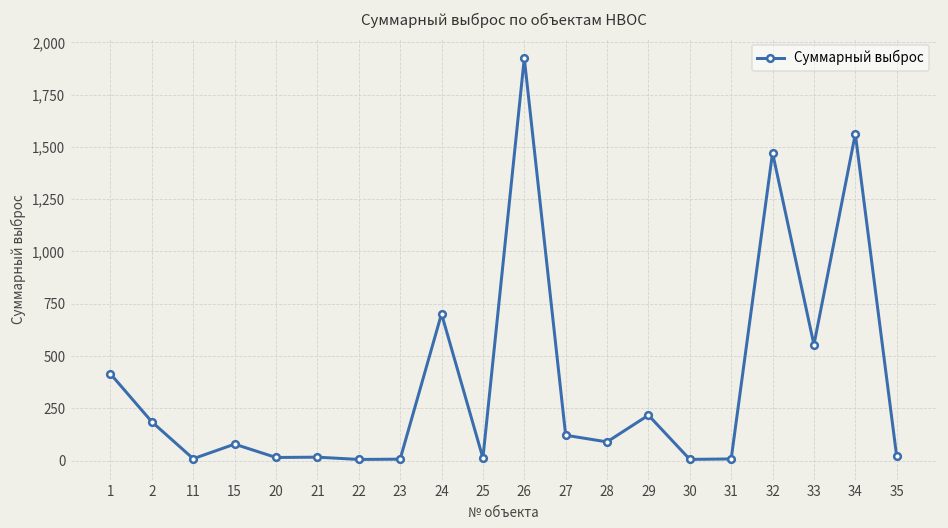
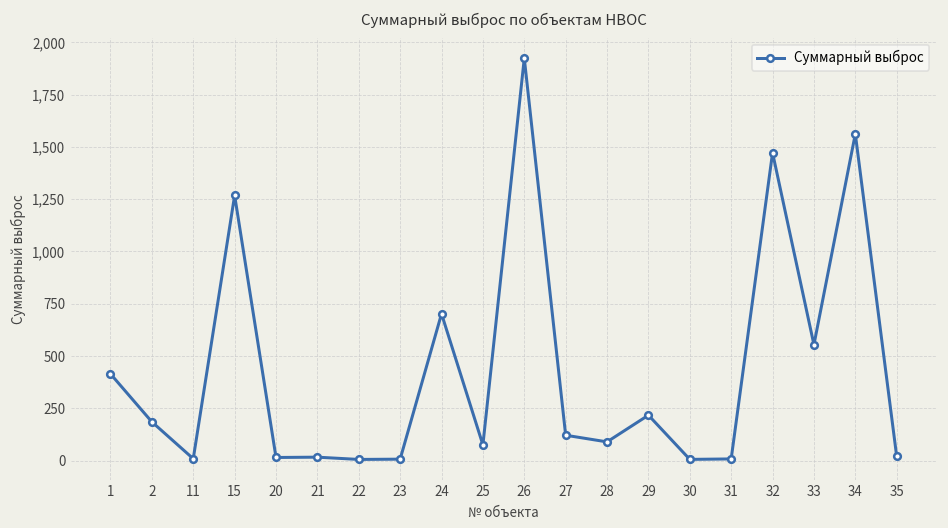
  {
    "1": "410",
    "2": "190",
    "11": "10",
-   "15": "80",
+   "15": "1,270",
    "20": "10",
    "21": "20",
    "22": "10",
    "23": "10",
    "24": "700",
-   "25": "10",
+   "25": "70",
    "26": "1,920",
    "27": "120",
    "28": "90",
    "29": "220",
    "30": "10",
    "31": "10",
    "32": "1,470",
    "33": "550",
    "34": "1,560",
    "35": "20"
  }
